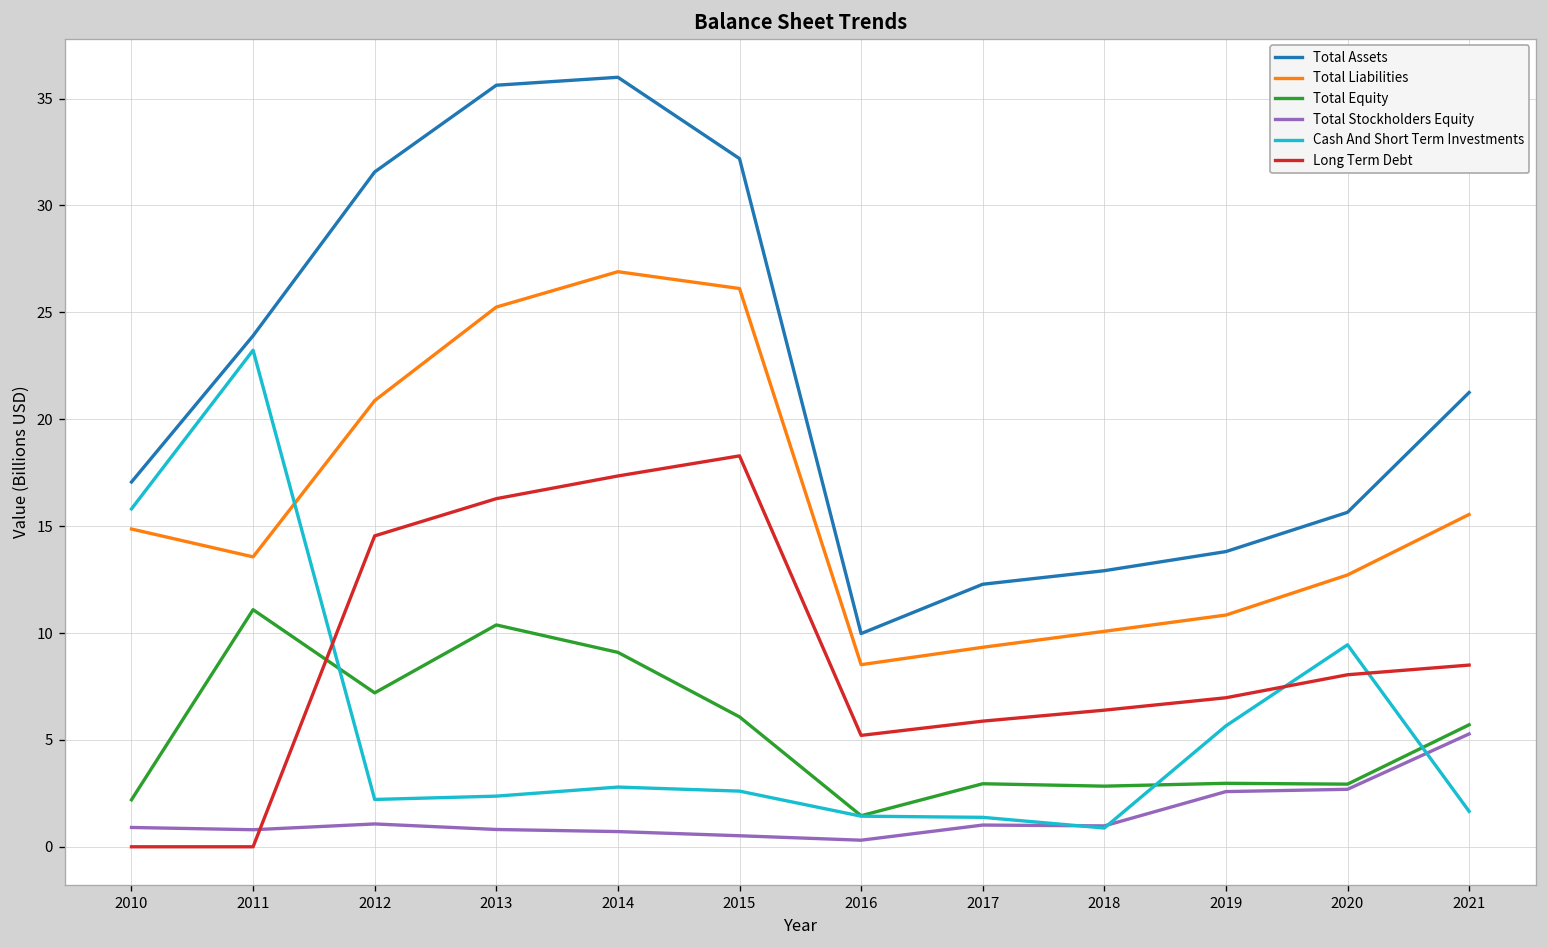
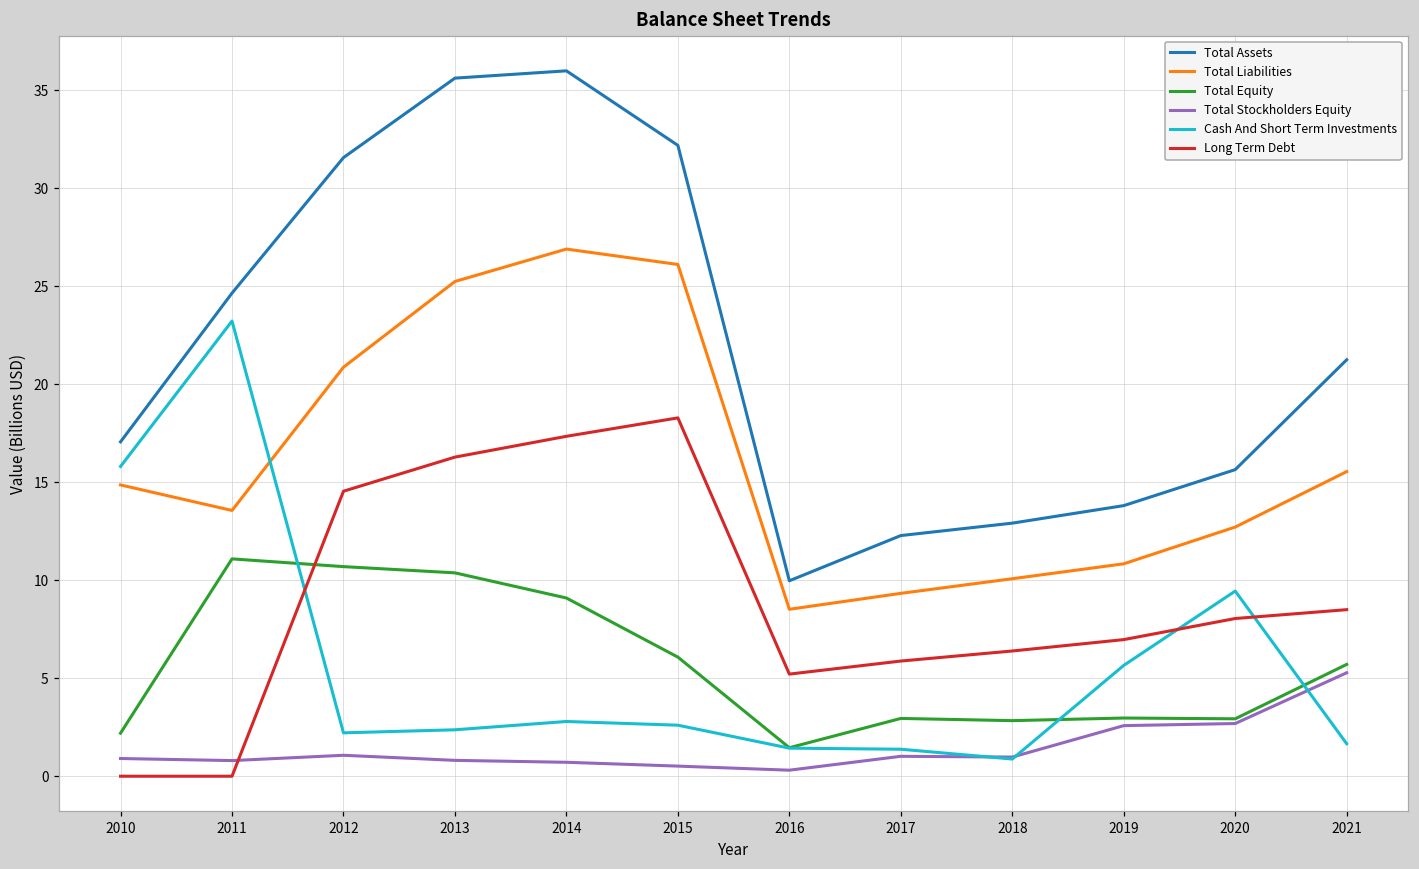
  {
    "Total Assets": {
      "2010": 17.1,
-     "2011": 23.9,
+     "2011": 24.7,
      "2012": 31.6,
      "2013": 35.6,
      "2014": 36.0,
      "2015": 32.2,
      "2016": 10.0,
      "2017": 12.3,
      "2018": 12.9,
      "2019": 13.8,
      "2020": 15.6,
      "2021": 21.3
    },
    "Total Liabilities": {
      "2010": 14.9,
      "2011": 13.6,
      "2012": 20.9,
      "2013": 25.2,
      "2014": 26.9,
      "2015": 26.1,
      "2016": 8.5,
      "2017": 9.3,
      "2018": 10.1,
      "2019": 10.8,
      "2020": 12.7,
      "2021": 15.5
    },
    "Total Equity": {
      "2010": 2.2,
      "2011": 11.1,
-     "2012": 7.2,
+     "2012": 10.7,
      "2013": 10.4,
      "2014": 9.1,
      "2015": 6.1,
      "2017": 2.9,
      "2018": 2.8,
      "2019": 3.0,
      "2020": 2.9,
      "2021": 5.7
    },
    "Total Stockholders Equity": {
      "2010": 0.9,
      "2011": 0.8,
      "2012": 1.1,
      "2013": 0.8,
      "2014": 0.7,
      "2015": 0.5,
      "2016": 0.3,
      "2017": 1.0,
      "2019": 2.6,
      "2020": 2.7,
      "2021": 5.3
    },
    "Cash And Short Term Investments": {
      "2010": 15.8,
      "2011": 23.2,
      "2012": 2.2,
      "2013": 2.4,
      "2014": 2.8,
      "2015": 2.6,
      "2017": 1.4,
      "2019": 5.7,
      "2020": 9.4,
      "2021": 1.7
    },
    "Long Term Debt": {
      "2010": 0.0,
      "2011": 0.0,
      "2012": 14.5,
      "2013": 16.3,
      "2014": 17.3,
      "2015": 18.3,
      "2016": 5.2,
      "2017": 5.9,
      "2018": 6.4,
      "2019": 7.0,
      "2020": 8.0,
      "2021": 8.5
    }
  }
